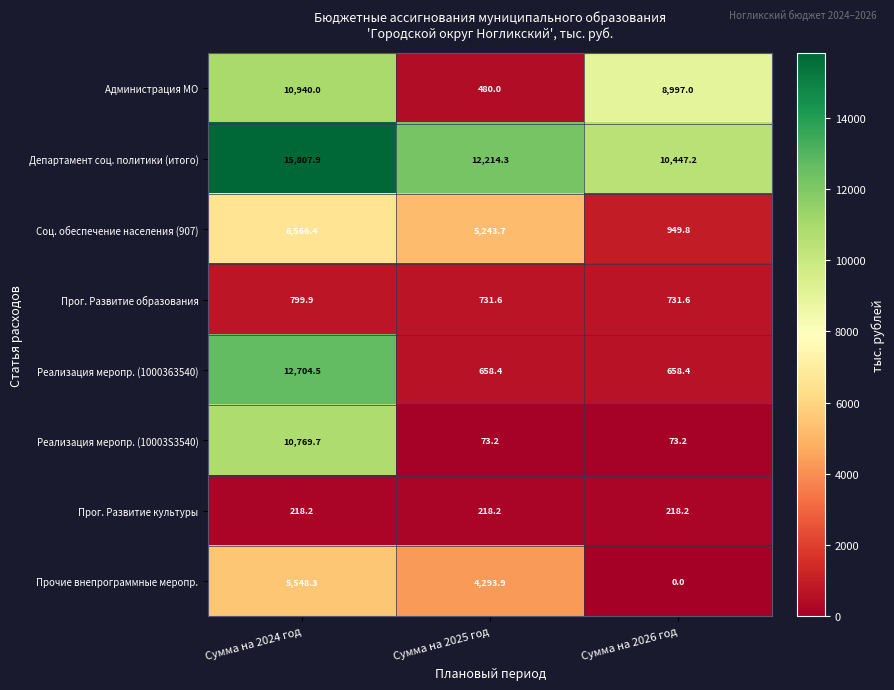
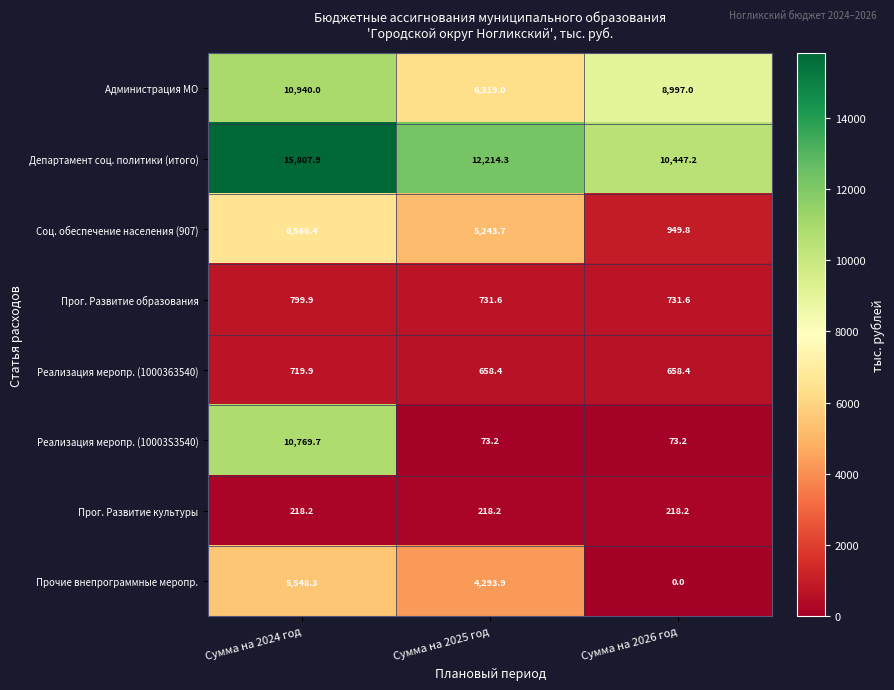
  {
    "Администрация МО": {
      "Сумма на 2024 год": "10,940.0",
-     "Сумма на 2025 год": "480.0",
+     "Сумма на 2025 год": "6,319.0",
      "Сумма на 2026 год": "8,997.0"
    },
    "Департамент соц. политики (итого)": {
      "Сумма на 2024 год": "15,807.9",
      "Сумма на 2025 год": "12,214.3",
      "Сумма на 2026 год": "10,447.2"
    },
    "Соц. обеспечение населения (907)": {
      "Сумма на 2024 год": "6,566.4",
      "Сумма на 2025 год": "5,243.7",
      "Сумма на 2026 год": "949.8"
    },
    "Прог. Развитие образования": {
      "Сумма на 2024 год": "799.9",
      "Сумма на 2025 год": "731.6",
      "Сумма на 2026 год": "731.6"
    },
    "Реализация меропр. (1000363540)": {
-     "Сумма на 2024 год": "12,704.5",
+     "Сумма на 2024 год": "719.9",
      "Сумма на 2025 год": "658.4",
      "Сумма на 2026 год": "658.4"
    },
    "Реализация меропр. (10003S3540)": {
      "Сумма на 2024 год": "10,769.7",
      "Сумма на 2025 год": "73.2",
      "Сумма на 2026 год": "73.2"
    },
    "Прог. Развитие культуры": {
      "Сумма на 2024 год": "218.2",
      "Сумма на 2025 год": "218.2",
      "Сумма на 2026 год": "218.2"
    },
    "Прочие внепрограммные меропр.": {
      "Сумма на 2024 год": "5,548.3",
      "Сумма на 2025 год": "4,293.9",
      "Сумма на 2026 год": "0.0"
    }
  }
